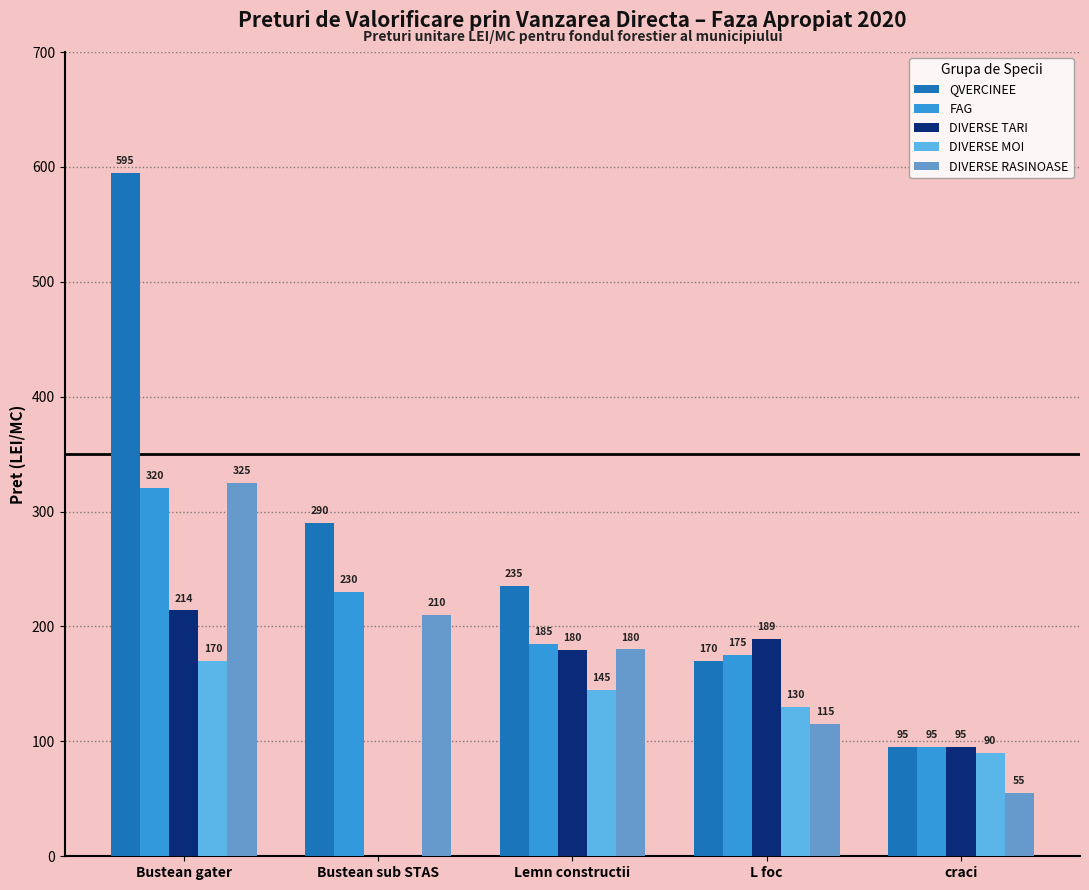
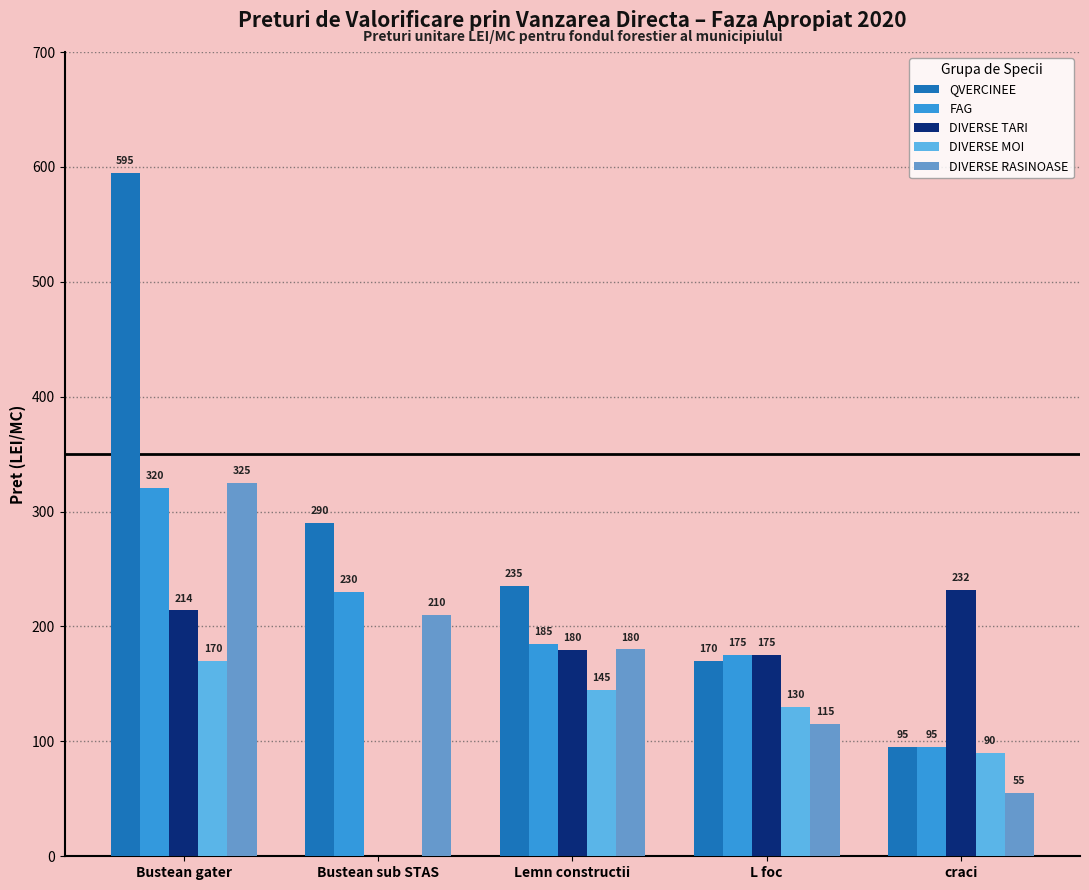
  {
    "DIVERSE TARI": {
      "Bustean gater": 214,
      "Lemn constructii": 180,
-     "L foc": 189,
-     "craci": 95
+     "L foc": 175,
+     "craci": 232
    }
  }
